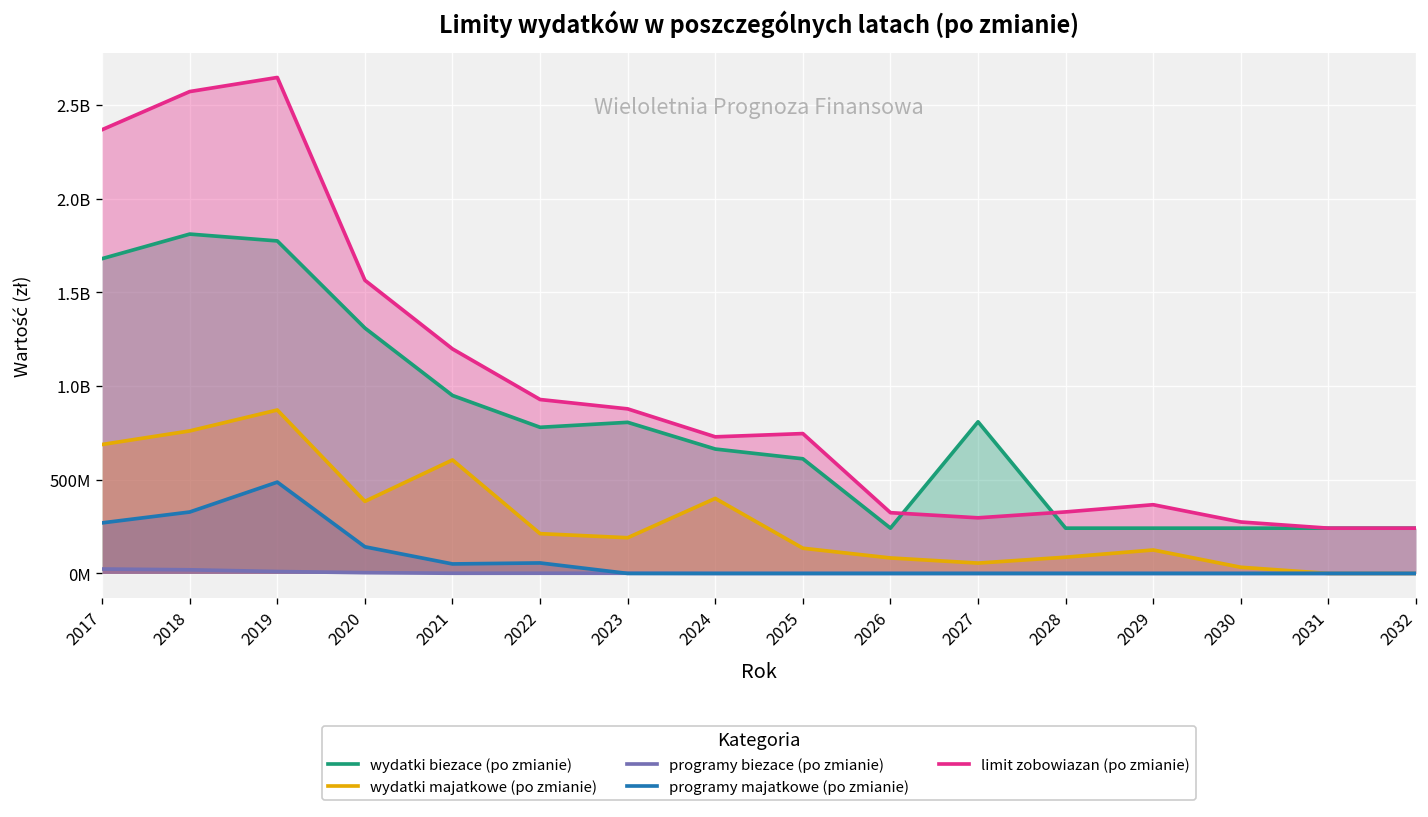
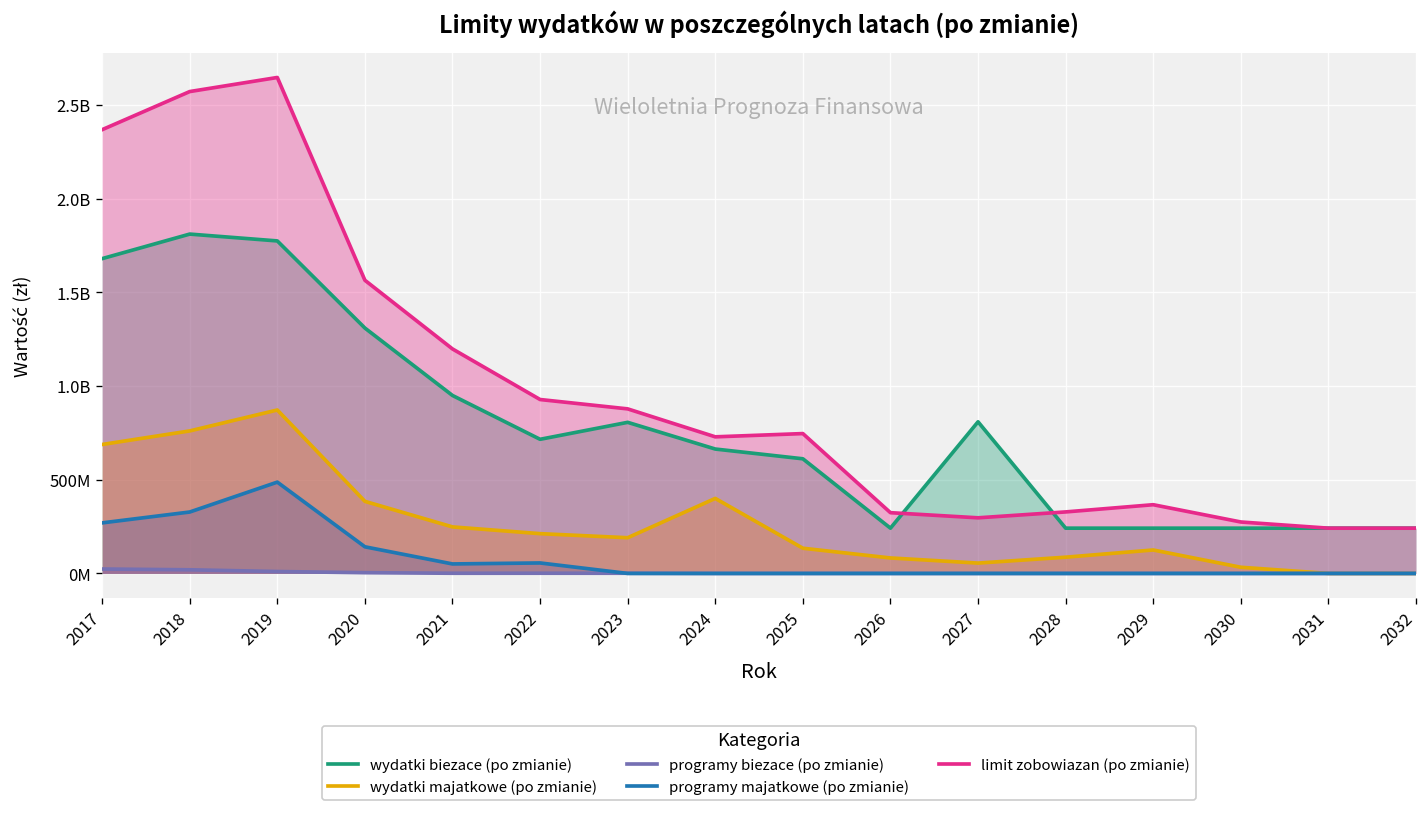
  {
    "wydatki biezace (po zmianie)": {
      "2017": 1680000000,
      "2018": 1810000000,
      "2019": 1780000000,
      "2020": 1310000000,
      "2021": 950000000,
-     "2022": 780000000,
+     "2022": 720000000,
      "2023": 810000000,
      "2024": 660000000,
      "2025": 610000000,
      "2026": 240000000,
      "2027": 810000000,
      "2028": 240000000,
      "2029": 240000000,
      "2030": 240000000
    },
    "wydatki majatkowe (po zmianie)": {
      "2017": 690000000,
      "2018": 760000000,
      "2019": 870000000,
      "2020": 380000000,
-     "2021": 610000000,
+     "2021": 250000000,
      "2022": 210000000,
      "2023": 190000000,
      "2024": 400000000,
      "2025": 130000000,
      "2026": 80000000,
      "2027": 60000000,
      "2028": 90000000,
      "2029": 130000000,
      "2030": 30000000
    },
    "programy biezace (po zmianie)": {
      "2017": 20000000,
      "2018": 20000000,
      "2019": 10000000,
      "2020": 0,
      "2021": 0,
      "2022": 0
    },
    "programy majatkowe (po zmianie)": {
      "2017": 270000000,
      "2018": 330000000,
      "2019": 490000000,
      "2020": 140000000,
      "2021": 50000000,
      "2022": 60000000
    },
    "limit zobowiazan (po zmianie)": {
      "2017": 2370000000,
      "2018": 2570000000,
      "2019": 2650000000,
      "2020": 1570000000,
      "2021": 1200000000,
      "2022": 930000000,
      "2023": 880000000,
      "2024": 730000000,
      "2025": 750000000,
      "2026": 320000000,
      "2027": 300000000,
      "2028": 330000000,
      "2029": 370000000,
      "2030": 270000000
    }
  }
